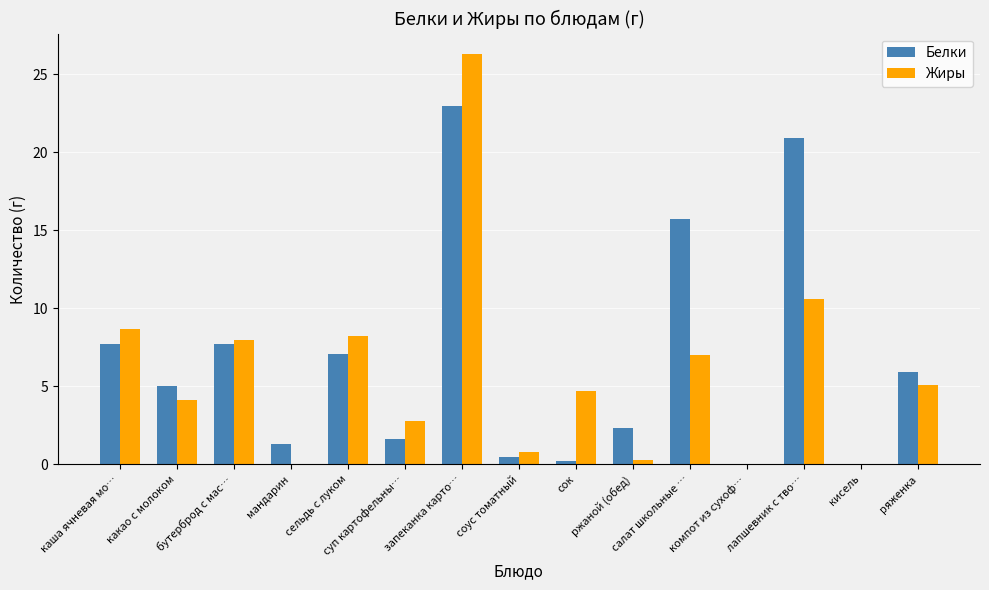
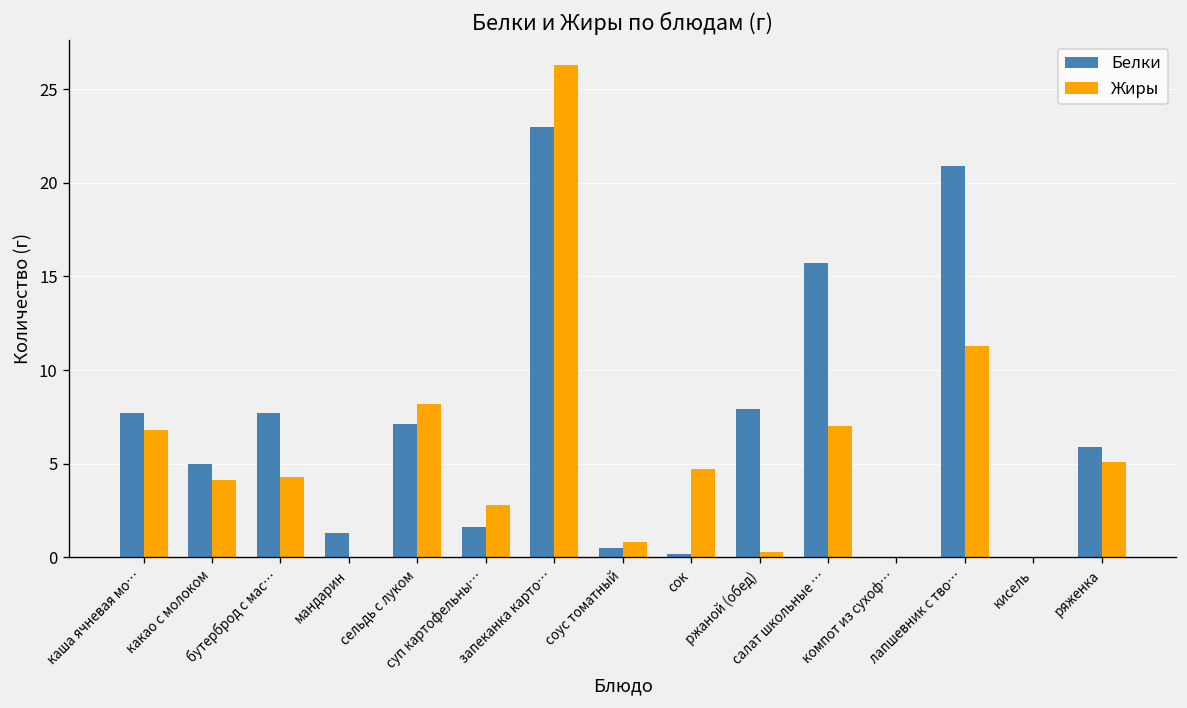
  {
    "Белки": {
      "каша ячневая мо…": 7.7,
      "какао с молоком": 5.0,
      "бутерброд с мас…": 7.7,
      "мандарин": 1.3,
      "сельдь с луком": 7.1,
      "суп картофельны…": 1.6,
      "запеканка карто…": 23.0,
      "соус томатный": 0.5,
      "сок": 0.2,
-     "ржаной (обед)": 2.3,
+     "ржаной (обед)": 7.9,
      "салат школьные …": 15.7,
      "компот из сухоф…": 0.0,
      "лапшевник с тво…": 20.9,
      "кисель": 0.0,
      "ряженка": 5.9
    },
    "Жиры": {
-     "каша ячневая мо…": 8.7,
+     "каша ячневая мо…": 6.8,
      "какао с молоком": 4.1,
-     "бутерброд с мас…": 8.0,
+     "бутерброд с мас…": 4.3,
      "мандарин": 0.0,
      "сельдь с луком": 8.2,
      "суп картофельны…": 2.8,
      "запеканка карто…": 26.3,
      "соус томатный": 0.8,
      "сок": 4.7,
      "ржаной (обед)": 0.3,
      "салат школьные …": 7.0,
      "компот из сухоф…": 0.0,
-     "лапшевник с тво…": 10.6,
+     "лапшевник с тво…": 11.3,
      "кисель": 0.0,
      "ряженка": 5.1
    }
  }
